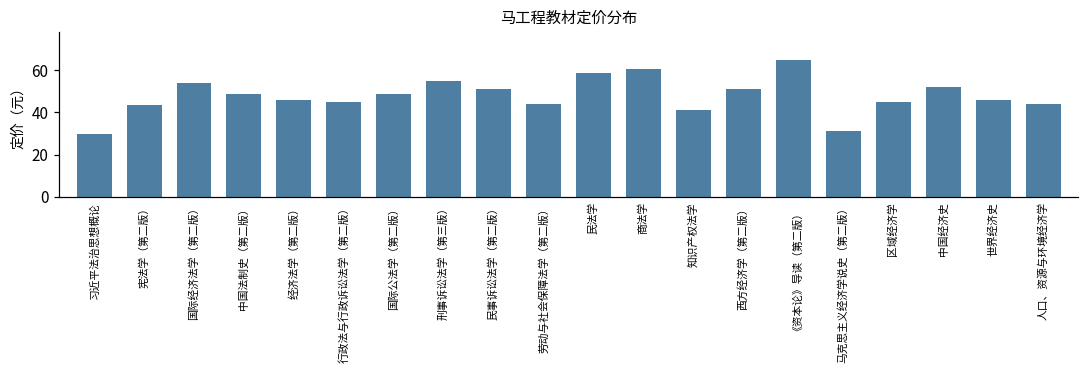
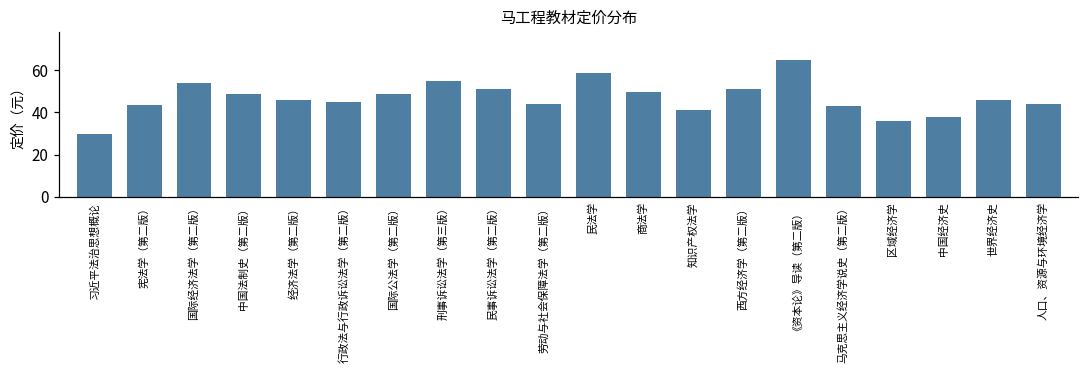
  {
    "习近平法治思想概论": 30,
    "宪法学（第二版）": 43,
    "国际经济法学（第二版）": 54,
    "中国法制史（第二版）": 49,
    "经济法学（第二版）": 46,
    "行政法与行政诉讼法学（第二版）": 45,
    "国际公法学（第二版）": 49,
    "刑事诉讼法学（第三版）": 55,
    "民事诉讼法学（第二版）": 51,
    "劳动与社会保障法学（第二版）": 44,
    "民法学": 59,
-   "商法学": 61,
+   "商法学": 50,
    "知识产权法学": 41,
    "西方经济学（第二版）": 51,
    "《资本论》导读（第二版）": 65,
-   "马克思主义经济学说史（第二版）": 31,
-   "区域经济学": 45,
-   "中国经济史": 52,
+   "马克思主义经济学说史（第二版）": 43,
+   "区域经济学": 36,
+   "中国经济史": 38,
    "世界经济史": 46,
    "人口、资源与环境经济学": 44
  }
